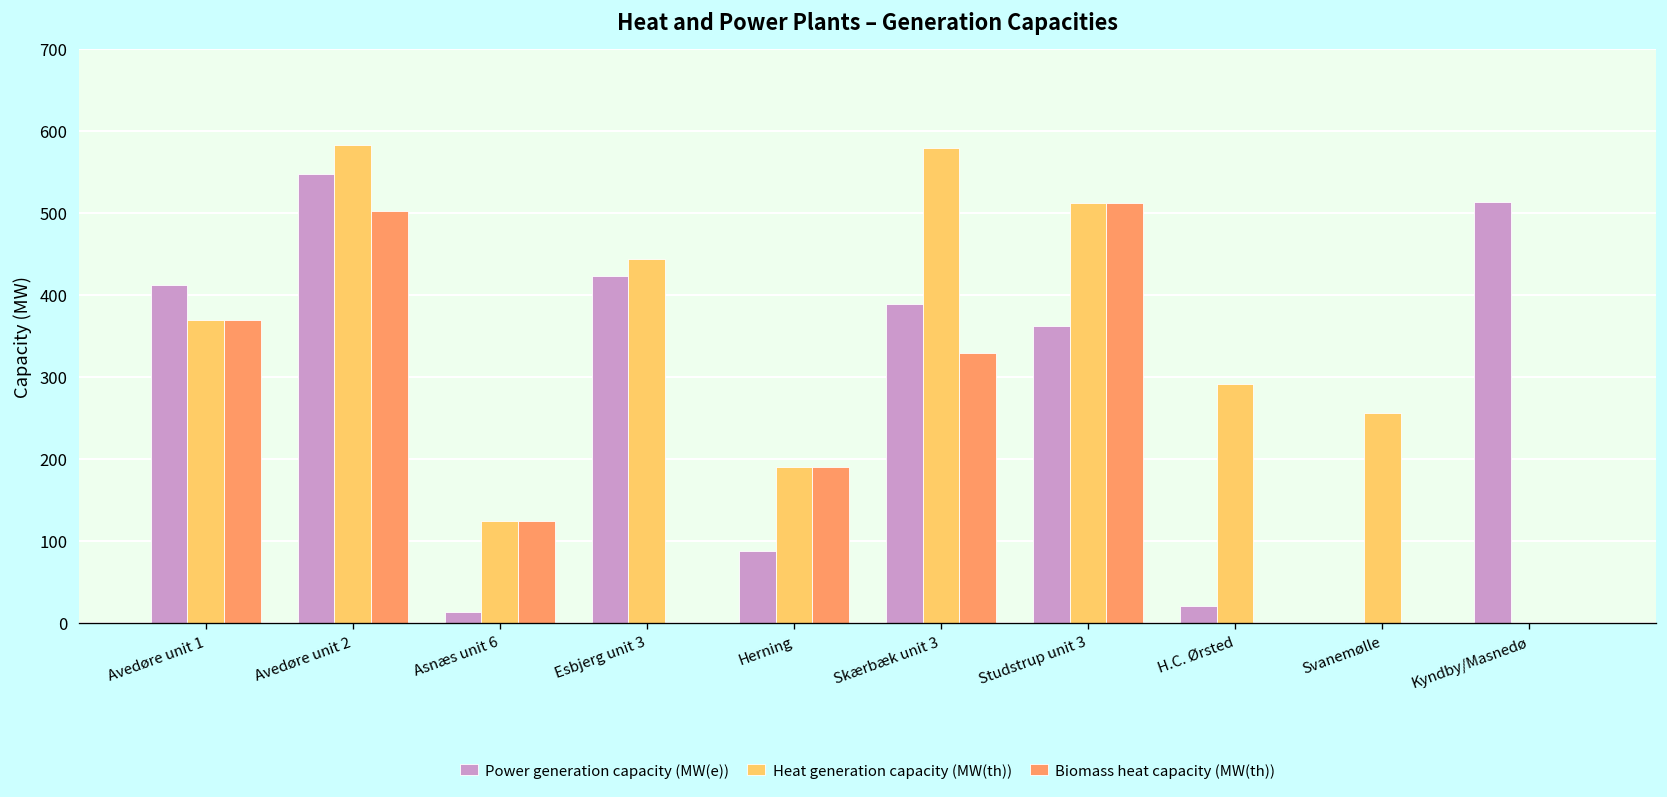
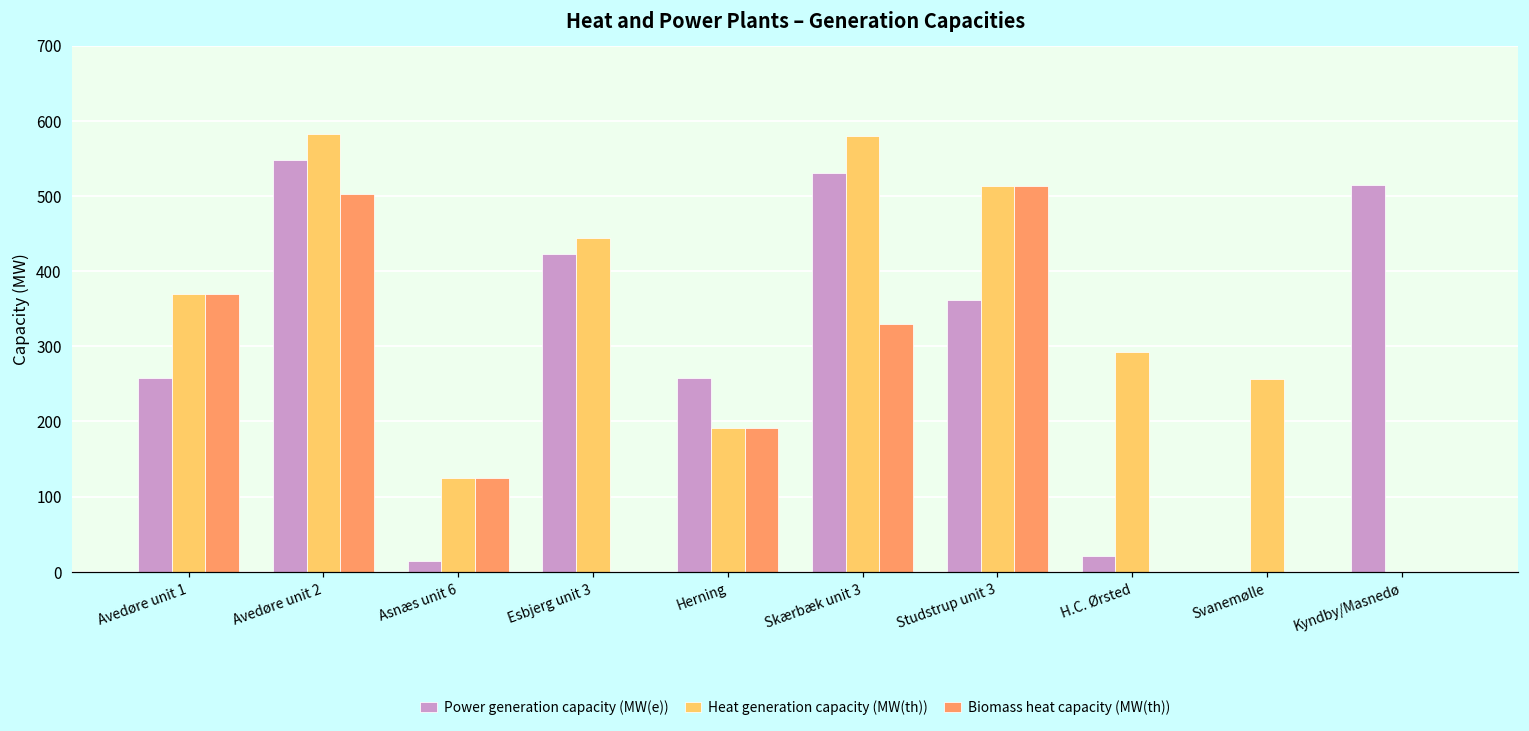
  {
    "Power generation capacity (MW(e))": {
-     "Avedøre unit 1": 410,
+     "Avedøre unit 1": 260,
      "Avedøre unit 2": 550,
      "Asnæs unit 6": 10,
      "Esbjerg unit 3": 420,
-     "Herning": 90,
-     "Skærbæk unit 3": 390,
+     "Herning": 260,
+     "Skærbæk unit 3": 530,
      "Studstrup unit 3": 360,
      "H.C. Ørsted": 20,
      "Svanemølle": 0,
      "Kyndby/Masnedø": 510
    }
  }
